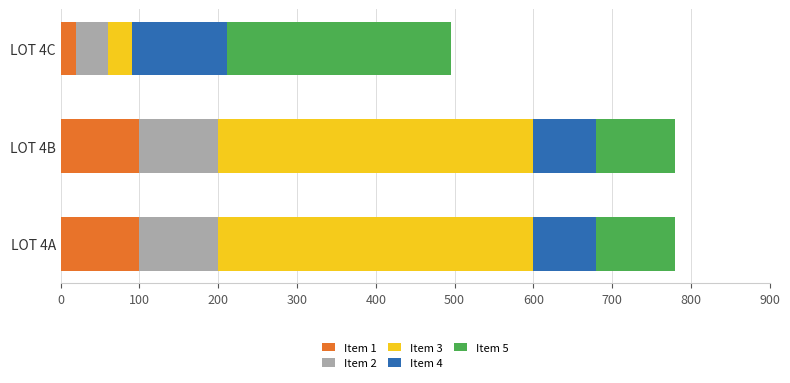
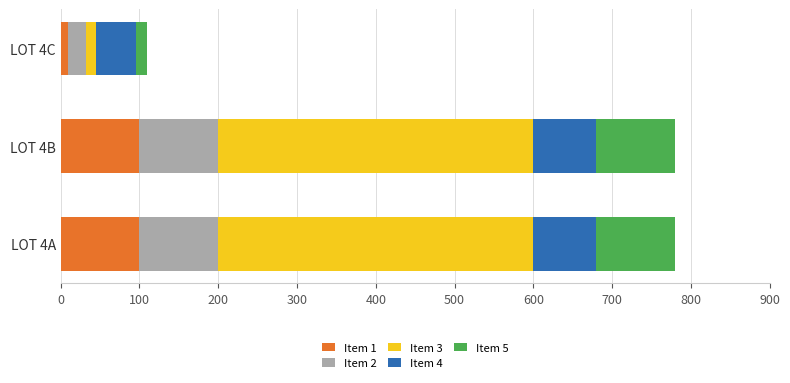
  {
    "Item 1": {
-     "LOT 4C": 20,
+     "LOT 4C": 10,
      "LOT 4B": 100,
      "LOT 4A": 100
    },
    "Item 2": {
-     "LOT 4C": 40,
+     "LOT 4C": 20,
      "LOT 4B": 100,
      "LOT 4A": 100
    },
    "Item 3": {
-     "LOT 4C": 30,
+     "LOT 4C": 10,
      "LOT 4B": 400,
      "LOT 4A": 400
    },
    "Item 4": {
-     "LOT 4C": 120,
+     "LOT 4C": 50,
      "LOT 4B": 80,
      "LOT 4A": 80
    },
    "Item 5": {
-     "LOT 4C": 280,
+     "LOT 4C": 20,
      "LOT 4B": 100,
      "LOT 4A": 100
    }
  }
